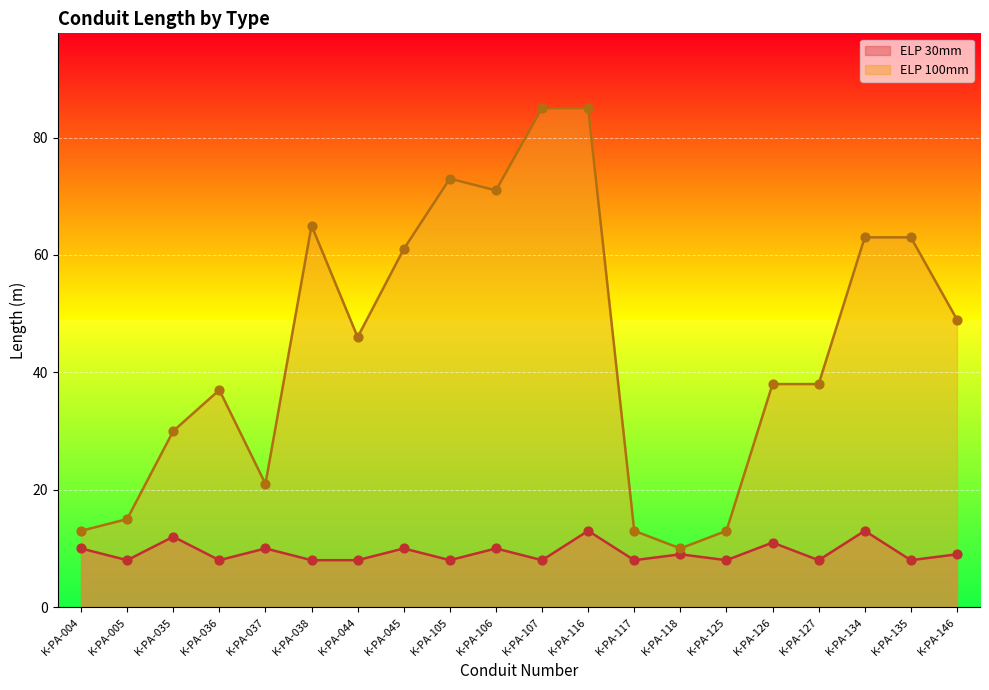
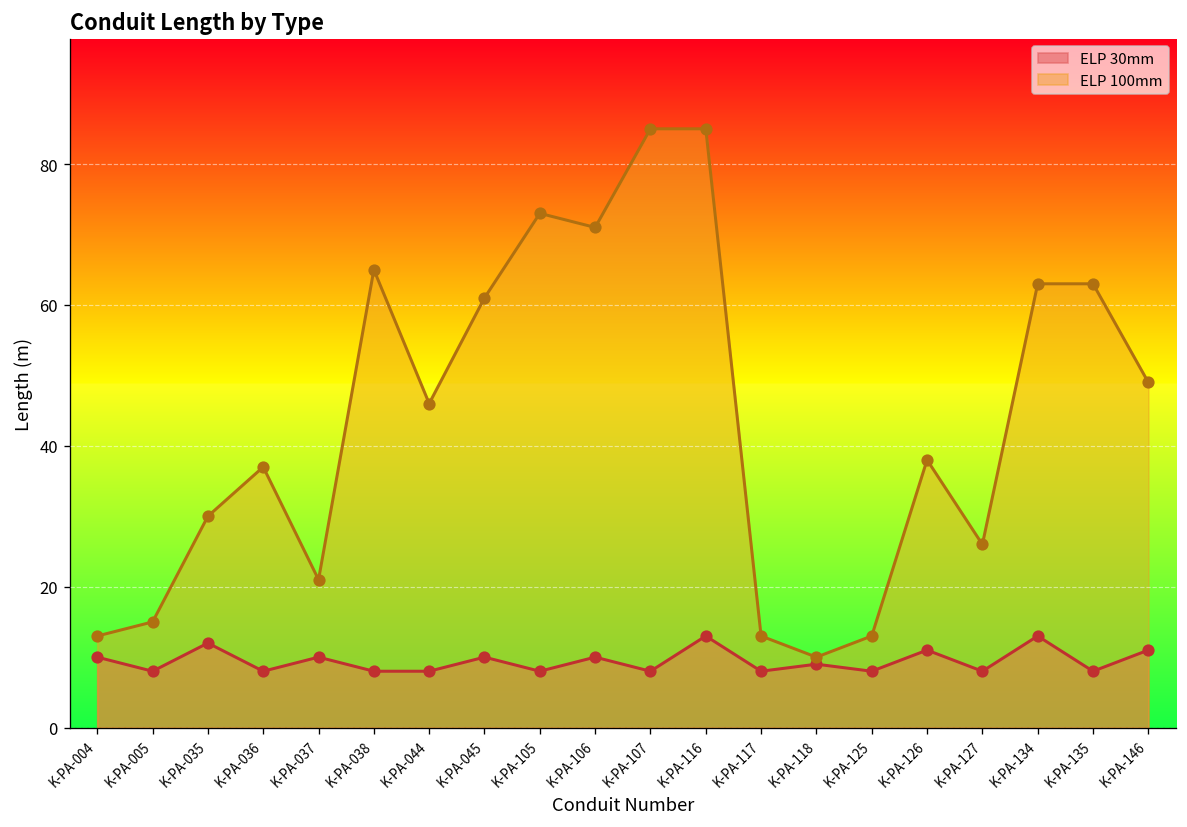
  {
    "ELP 30mm": {
      "K-PA-004": 10,
      "K-PA-005": 8,
      "K-PA-035": 12,
      "K-PA-036": 8,
      "K-PA-037": 10,
      "K-PA-038": 8,
      "K-PA-044": 8,
      "K-PA-045": 10,
      "K-PA-105": 8,
      "K-PA-106": 10,
      "K-PA-107": 8,
      "K-PA-116": 13,
      "K-PA-117": 8,
      "K-PA-118": 9,
      "K-PA-125": 8,
      "K-PA-126": 11,
      "K-PA-127": 8,
      "K-PA-134": 13,
      "K-PA-135": 8,
-     "K-PA-146": 9
+     "K-PA-146": 11
    },
    "ELP 100mm": {
      "K-PA-004": 13,
      "K-PA-005": 15,
      "K-PA-035": 30,
      "K-PA-036": 37,
      "K-PA-037": 21,
      "K-PA-038": 65,
      "K-PA-044": 46,
      "K-PA-045": 61,
      "K-PA-105": 73,
      "K-PA-106": 71,
      "K-PA-107": 85,
      "K-PA-116": 85,
      "K-PA-117": 13,
      "K-PA-118": 10,
      "K-PA-125": 13,
      "K-PA-126": 38,
-     "K-PA-127": 38,
+     "K-PA-127": 26,
      "K-PA-134": 63,
      "K-PA-135": 63,
      "K-PA-146": 49
    }
  }
